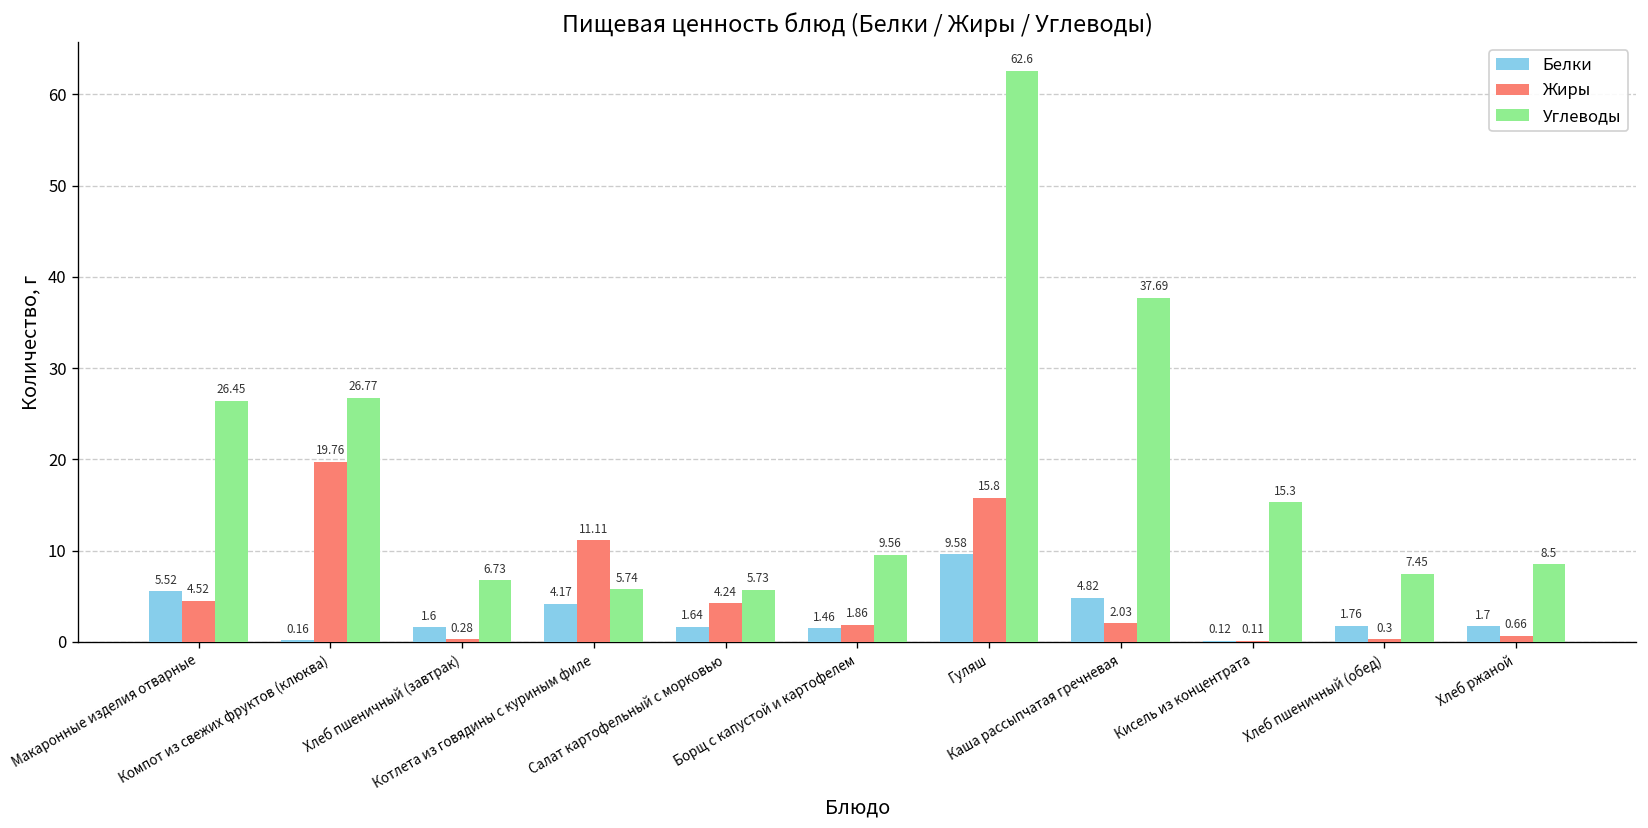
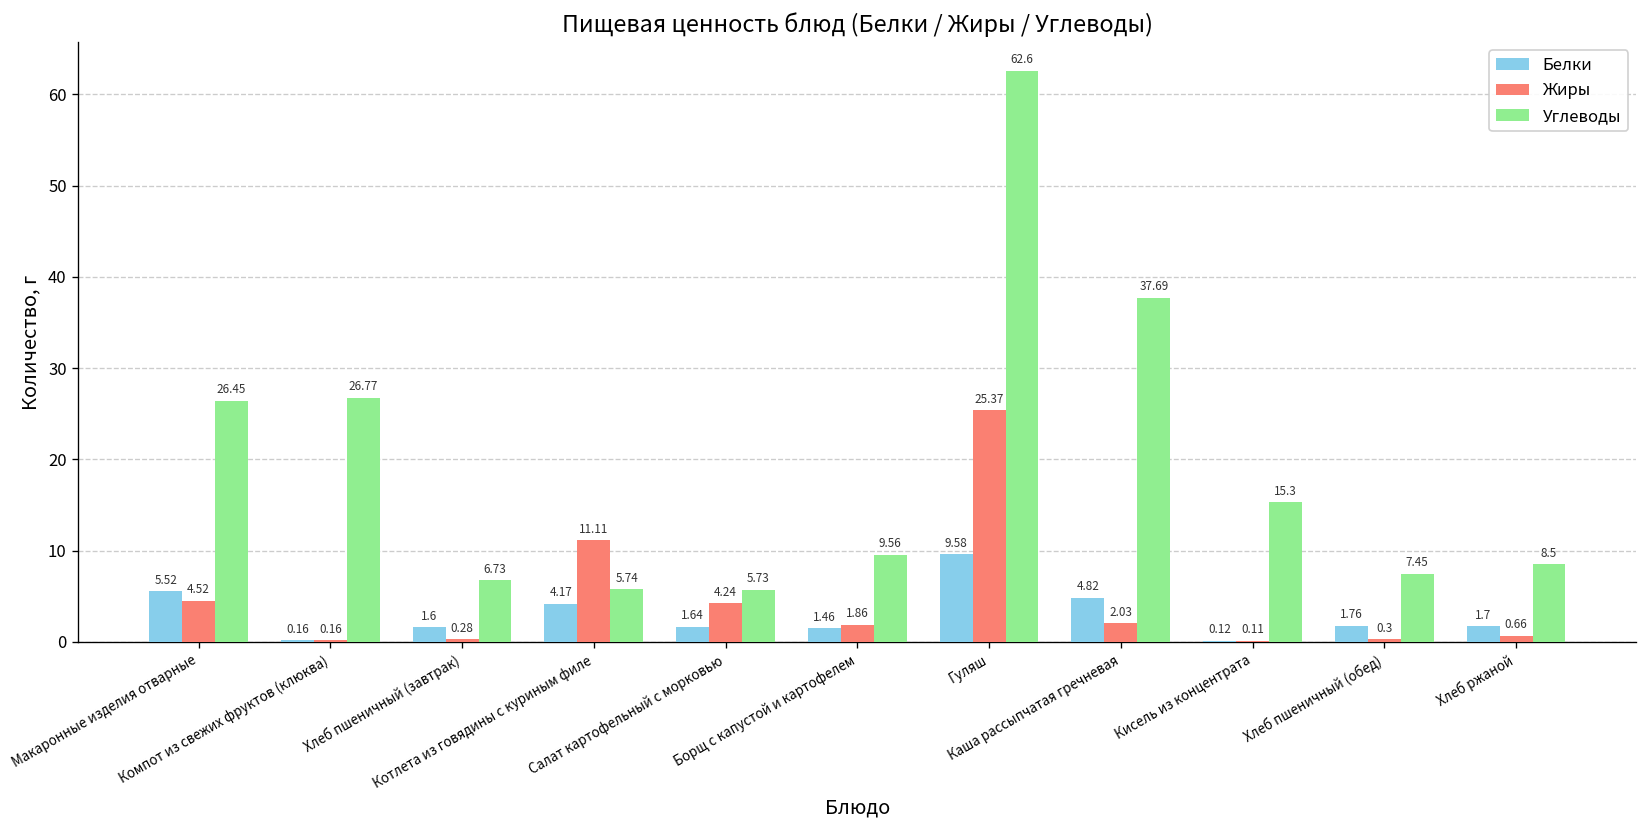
  {
    "Белки": {
      "Макаронные изделия отварные": 5.52,
      "Компот из свежих фруктов (клюква)": 0.16,
      "Хлеб пшеничный (завтрак)": 1.6,
      "Котлета из говядины с куриным филе": 4.17,
      "Салат картофельный с морковью": 1.64,
      "Борщ с капустой и картофелем": 1.46,
      "Гуляш": 9.58,
      "Каша рассыпчатая гречневая": 4.82,
      "Кисель из концентрата": 0.12,
      "Хлеб пшеничный (обед)": 1.76,
      "Хлеб ржаной": 1.7
    },
    "Жиры": {
      "Макаронные изделия отварные": 4.52,
-     "Компот из свежих фруктов (клюква)": 19.76,
+     "Компот из свежих фруктов (клюква)": 0.16,
      "Хлеб пшеничный (завтрак)": 0.28,
      "Котлета из говядины с куриным филе": 11.11,
      "Салат картофельный с морковью": 4.24,
      "Борщ с капустой и картофелем": 1.86,
-     "Гуляш": 15.8,
+     "Гуляш": 25.37,
      "Каша рассыпчатая гречневая": 2.03,
      "Кисель из концентрата": 0.11,
      "Хлеб пшеничный (обед)": 0.3,
      "Хлеб ржаной": 0.66
    },
    "Углеводы": {
      "Макаронные изделия отварные": 26.45,
      "Компот из свежих фруктов (клюква)": 26.77,
      "Хлеб пшеничный (завтрак)": 6.73,
      "Котлета из говядины с куриным филе": 5.74,
      "Салат картофельный с морковью": 5.73,
      "Борщ с капустой и картофелем": 9.56,
      "Гуляш": 62.6,
      "Каша рассыпчатая гречневая": 37.69,
      "Кисель из концентрата": 15.3,
      "Хлеб пшеничный (обед)": 7.45,
      "Хлеб ржаной": 8.5
    }
  }
